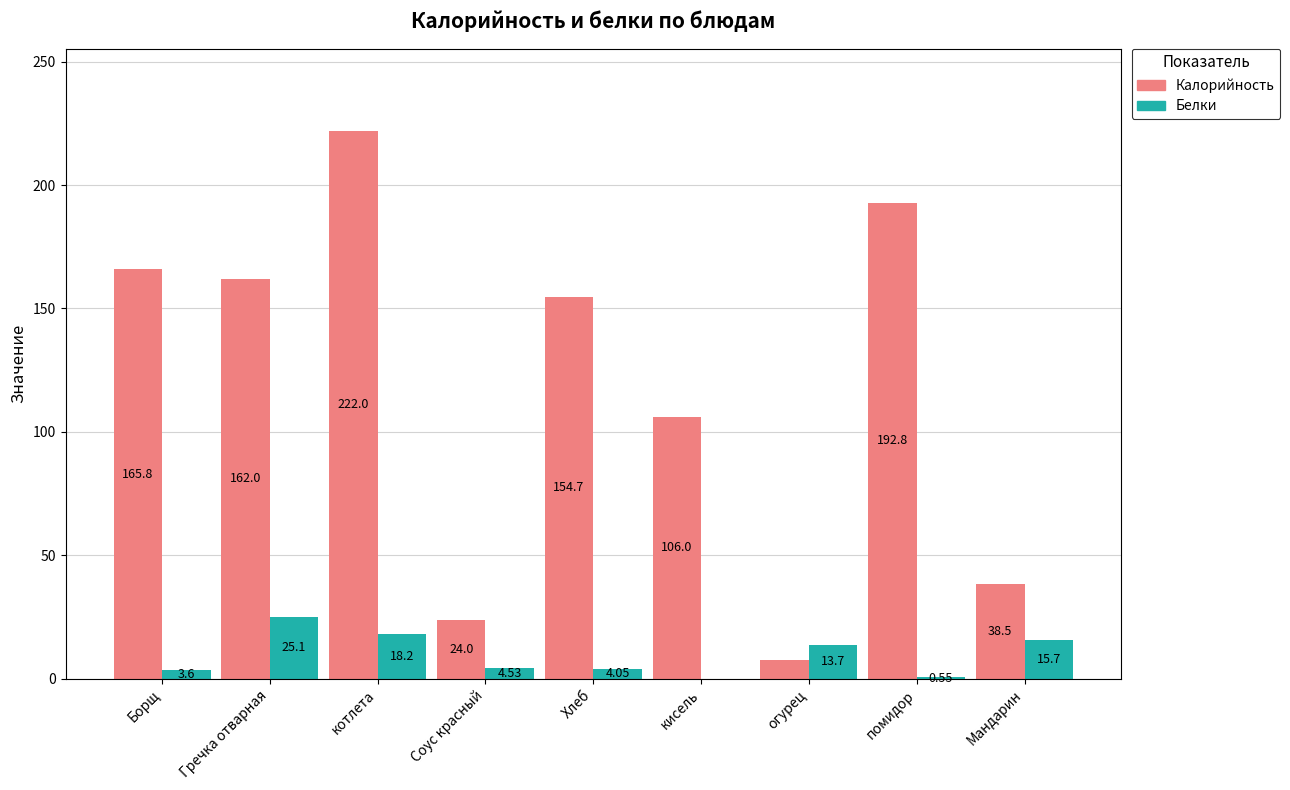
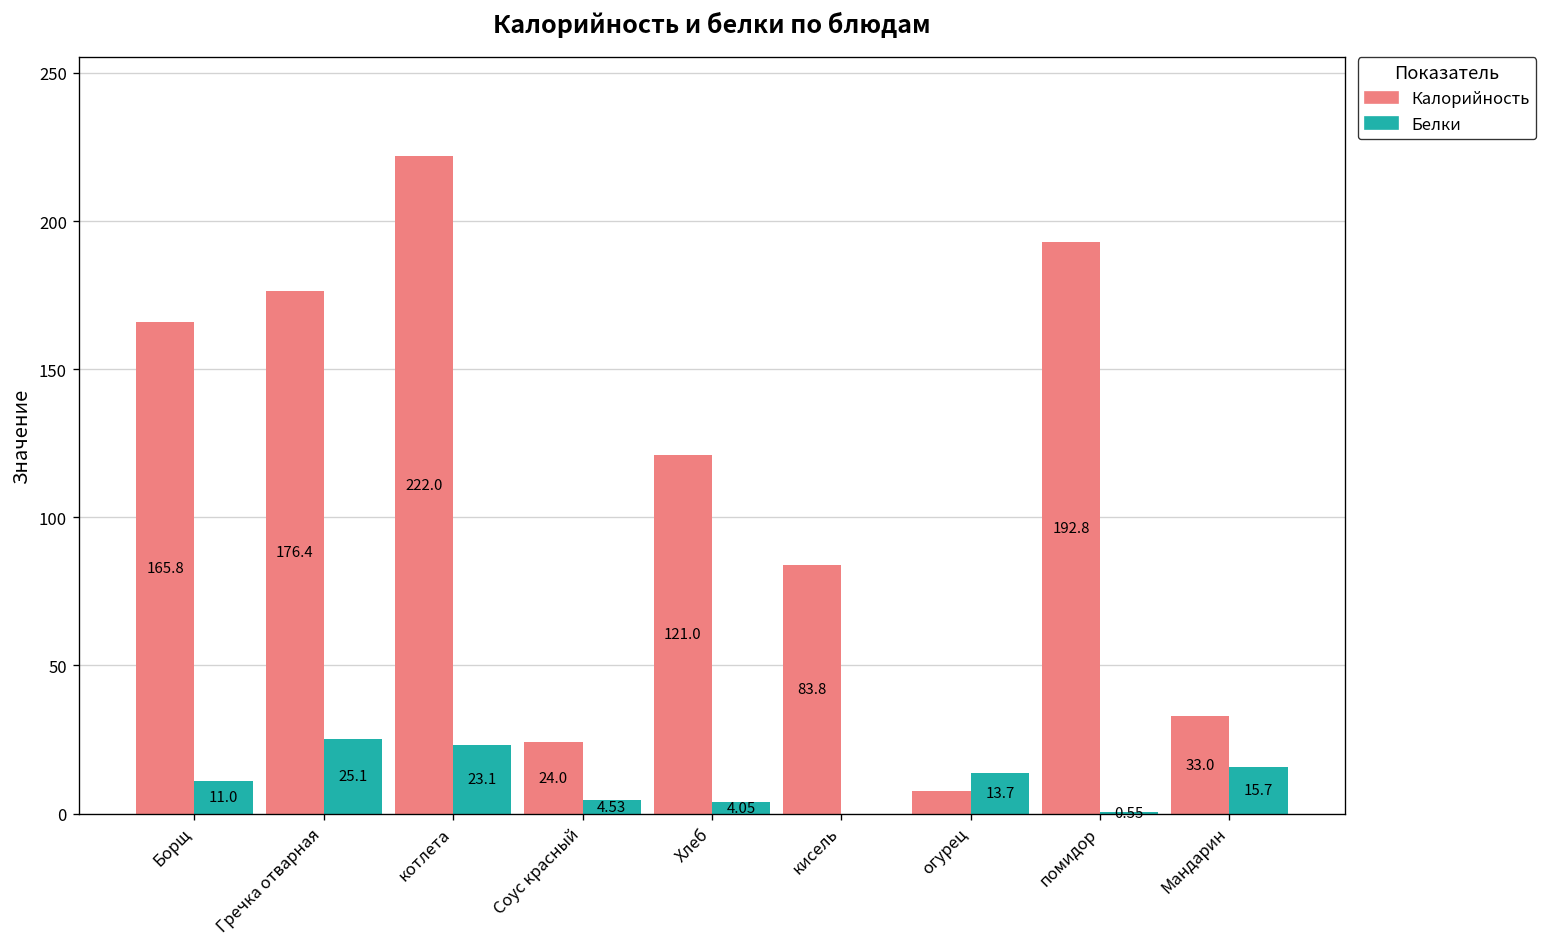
  {
    "Калорийность": {
      "Борщ": 165.8,
-     "Гречка отварная": 162.0,
+     "Гречка отварная": 176.4,
      "котлета": 222.0,
      "Соус красный": 24.0,
-     "Хлеб": 154.7,
-     "кисель": 106.0,
+     "Хлеб": 121.0,
+     "кисель": 83.8,
      "помидор": 192.8,
-     "Мандарин": 38.5
+     "Мандарин": 33.0
    },
    "Белки": {
-     "Борщ": 3.6,
+     "Борщ": 11.0,
      "Гречка отварная": 25.1,
-     "котлета": 18.2,
+     "котлета": 23.1,
      "Соус красный": 4.53,
      "Хлеб": 4.05,
      "огурец": 13.7,
      "помидор": 0.55,
      "Мандарин": 15.7
    }
  }
